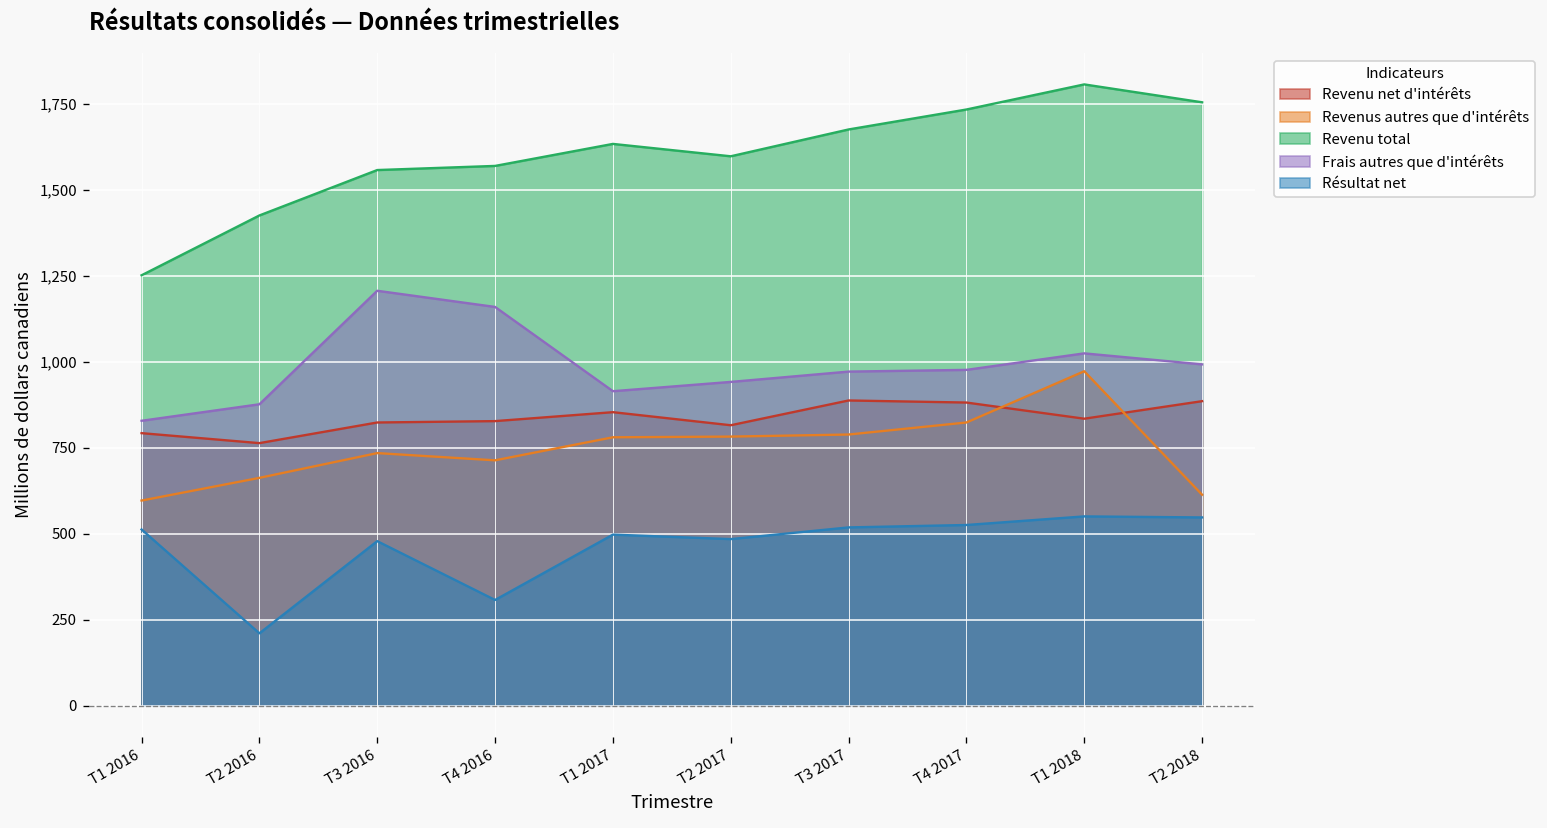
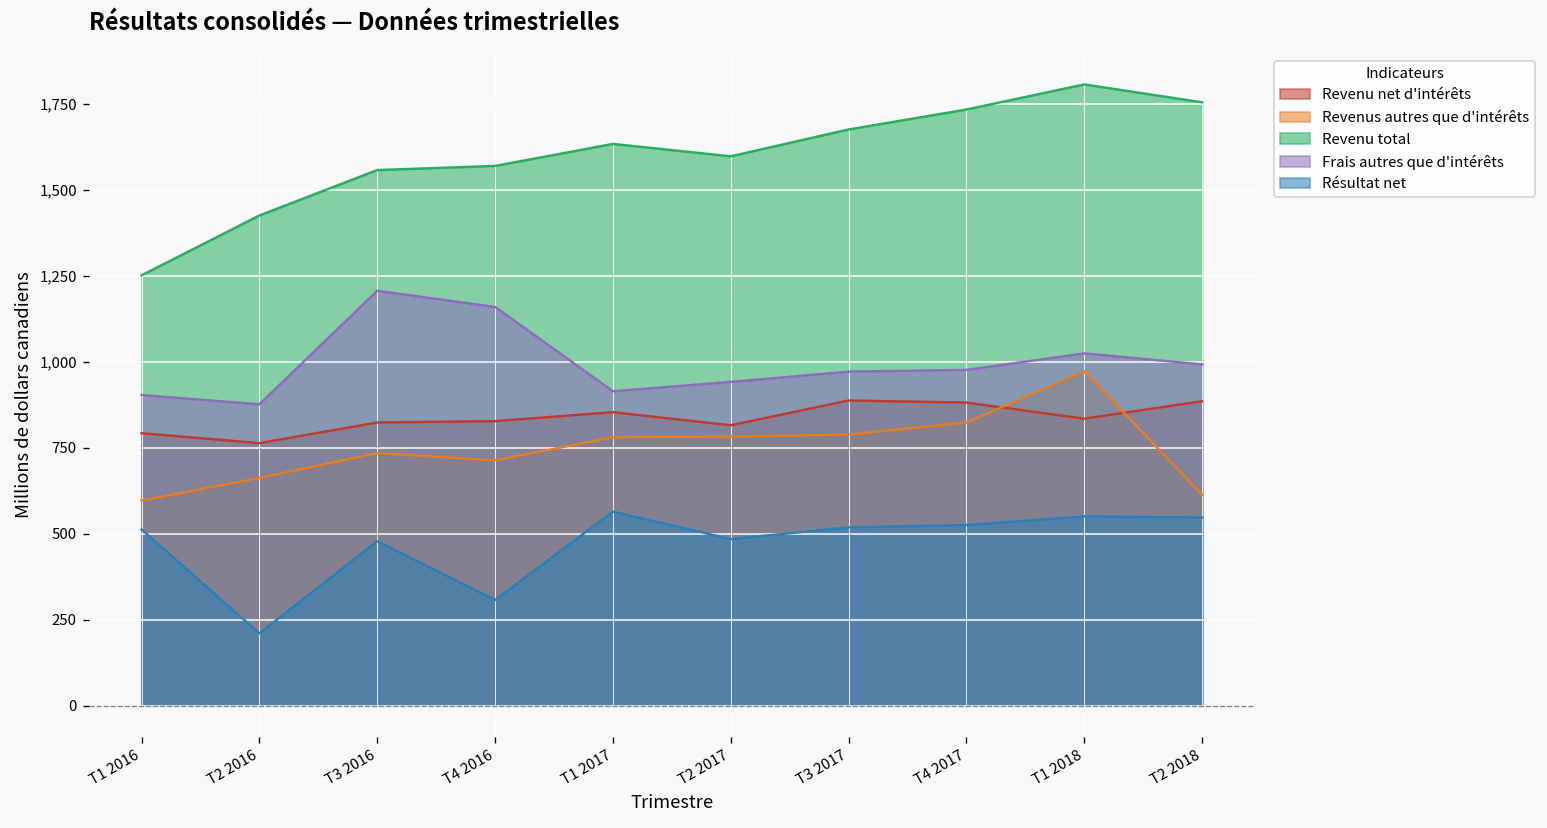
  {
    "Revenu net d'intérêts": {
      "T1 2016": "790",
      "T2 2016": "760",
      "T3 2016": "820",
      "T4 2016": "830",
      "T1 2017": "850",
      "T2 2017": "820",
      "T3 2017": "890",
      "T4 2017": "880",
      "T1 2018": "830",
      "T2 2018": "890"
    },
    "Revenus autres que d'intérêts": {
      "T1 2016": "600",
      "T2 2016": "660",
      "T3 2016": "730",
      "T4 2016": "710",
      "T1 2017": "780",
      "T2 2017": "780",
      "T3 2017": "790",
      "T4 2017": "820",
      "T1 2018": "970",
      "T2 2018": "610"
    },
    "Revenu total": {
      "T1 2016": "1,250",
      "T2 2016": "1,430",
      "T3 2016": "1,560",
      "T4 2016": "1,570",
      "T1 2017": "1,630",
      "T2 2017": "1,600",
      "T3 2017": "1,680",
      "T4 2017": "1,730",
      "T1 2018": "1,810",
      "T2 2018": "1,750"
    },
    "Frais autres que d'intérêts": {
-     "T1 2016": "830",
+     "T1 2016": "900",
      "T2 2016": "880",
      "T3 2016": "1,210",
      "T4 2016": "1,160",
      "T1 2017": "910",
      "T2 2017": "940",
      "T3 2017": "970",
      "T4 2017": "980",
      "T1 2018": "1,020",
      "T2 2018": "990"
    },
    "Résultat net": {
      "T1 2016": "510",
      "T2 2016": "210",
      "T3 2016": "480",
      "T4 2016": "310",
-     "T1 2017": "500",
+     "T1 2017": "560",
      "T2 2017": "480",
      "T3 2017": "520",
      "T4 2017": "530",
      "T1 2018": "550",
      "T2 2018": "550"
    }
  }
